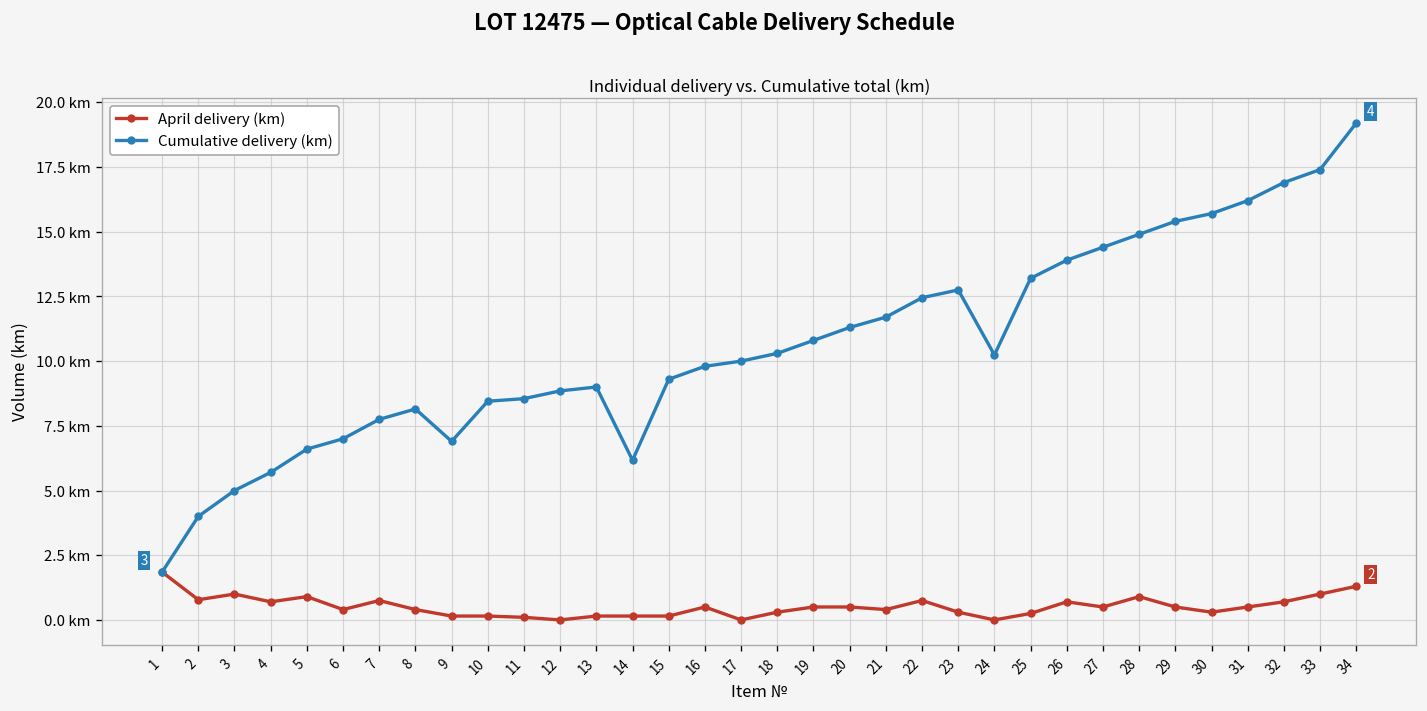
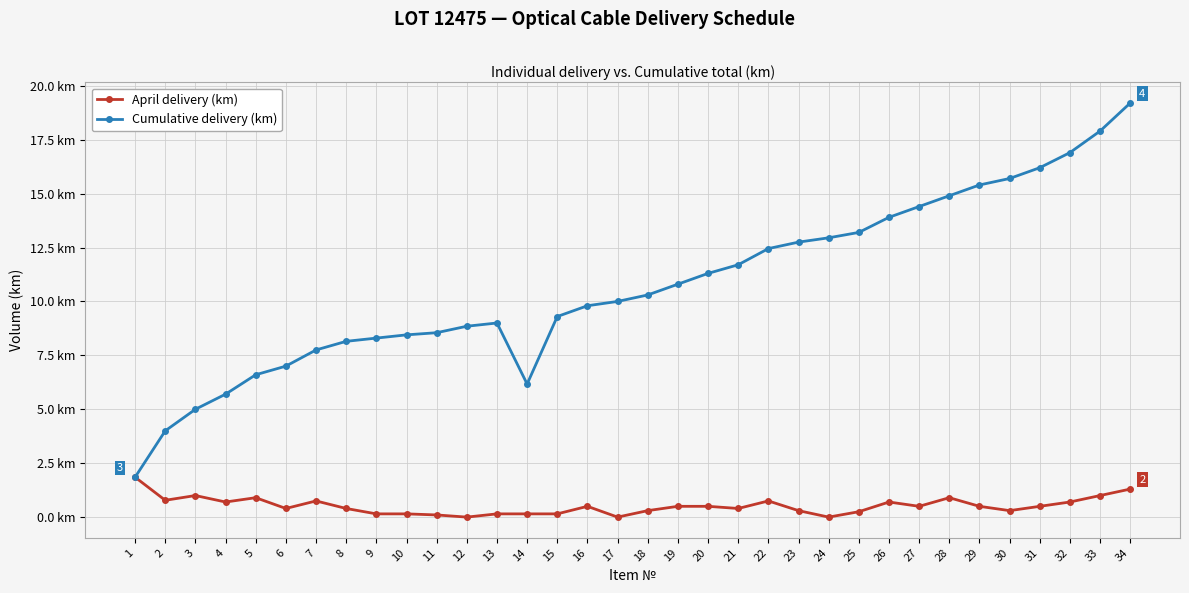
  {
    "April delivery (km)": {
      "2": "0.8 km",
      "3": "1.0 km",
      "4": "0.7 km",
      "5": "0.9 km",
      "6": "0.4 km",
      "7": "0.8 km",
      "8": "0.4 km",
      "9": "0.2 km",
      "10": "0.2 km",
      "11": "0.1 km",
      "12": "0.0 km",
      "13": "0.2 km",
      "14": "0.2 km",
      "15": "0.2 km",
      "16": "0.5 km",
      "17": "0.0 km",
      "18": "0.3 km",
      "19": "0.5 km",
      "20": "0.5 km",
      "21": "0.4 km",
      "22": "0.8 km",
      "23": "0.3 km",
      "24": "0.0 km",
      "25": "0.3 km",
      "26": "0.7 km",
      "27": "0.5 km",
      "28": "0.9 km",
      "29": "0.5 km",
      "30": "0.3 km",
      "31": "0.5 km",
      "32": "0.7 km",
      "33": "1.0 km"
    },
    "Cumulative delivery (km)": {
      "2": "4.0 km",
      "3": "5.0 km",
      "4": "5.7 km",
      "5": "6.6 km",
      "6": "7.0 km",
      "7": "7.8 km",
      "8": "8.2 km",
-     "9": "6.9 km",
+     "9": "8.3 km",
      "10": "8.5 km",
      "11": "8.6 km",
      "12": "8.9 km",
      "13": "9.0 km",
      "14": "6.2 km",
      "15": "9.3 km",
      "16": "9.8 km",
      "17": "10.0 km",
      "18": "10.3 km",
      "19": "10.8 km",
      "20": "11.3 km",
      "21": "11.7 km",
      "22": "12.5 km",
      "23": "12.8 km",
-     "24": "10.2 km",
+     "24": "13.0 km",
      "25": "13.2 km",
      "26": "13.9 km",
      "27": "14.4 km",
      "28": "14.9 km",
      "29": "15.4 km",
      "30": "15.7 km",
      "31": "16.2 km",
      "32": "16.9 km",
-     "33": "17.4 km"
+     "33": "17.9 km"
    }
  }
